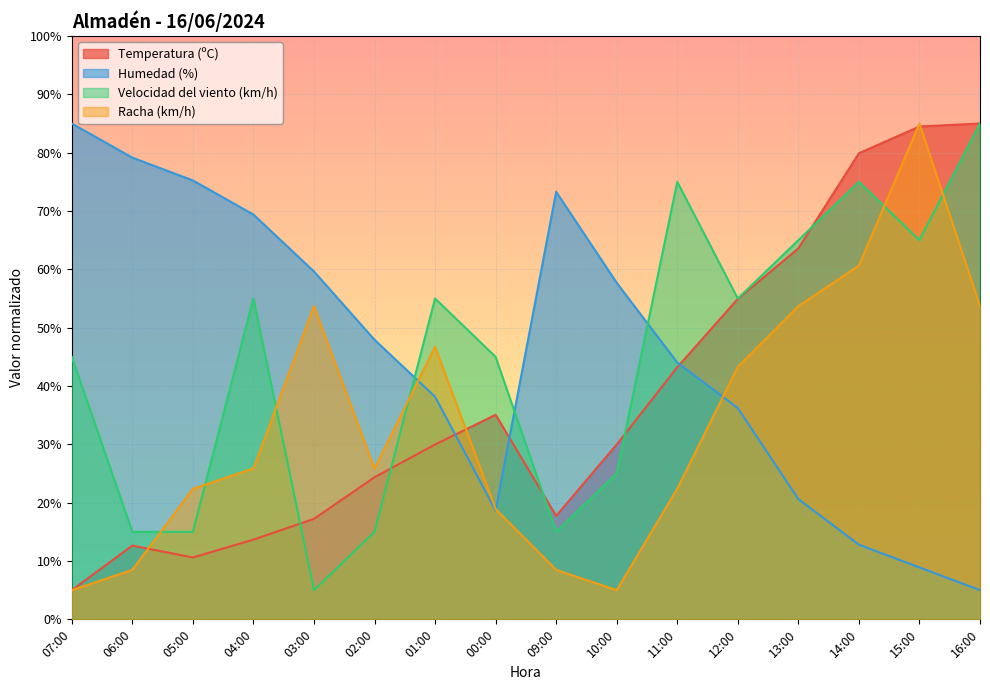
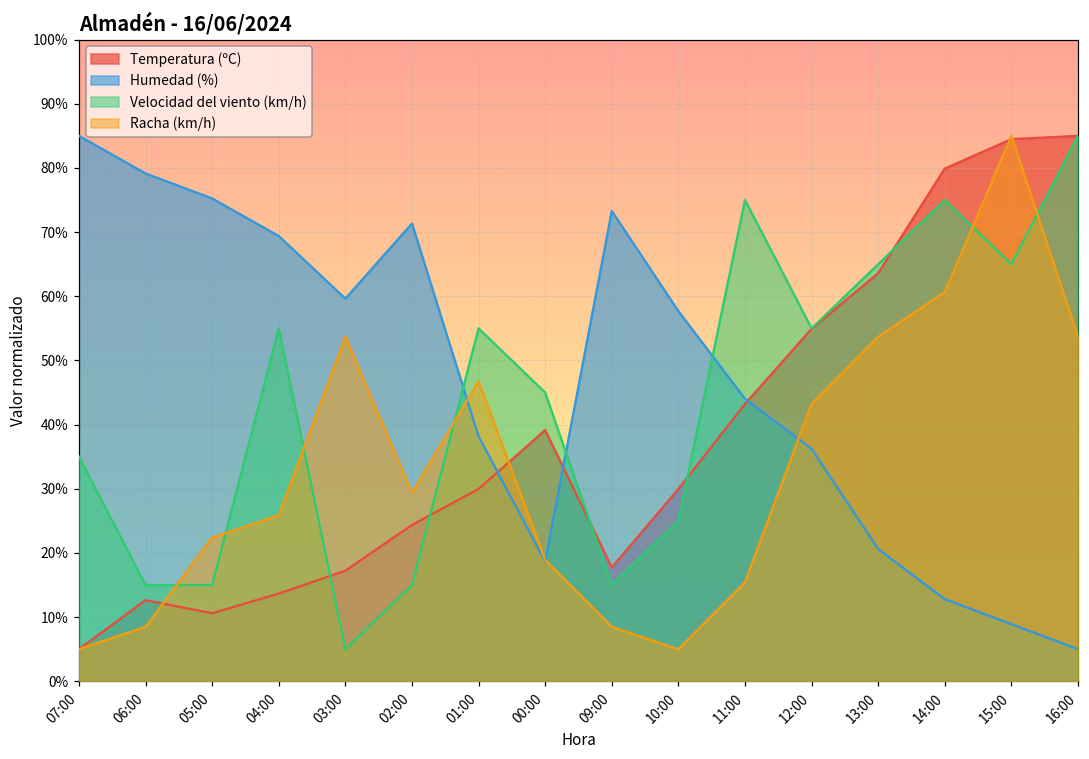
  {
    "Temperatura (ºC)": {
      "06:00": "13%",
      "05:00": "11%",
      "04:00": "14%",
      "03:00": "17%",
      "02:00": "24%",
      "01:00": "30%",
-     "00:00": "35%",
+     "00:00": "39%",
      "09:00": "18%",
      "10:00": "30%",
      "11:00": "43%",
      "13:00": "64%",
      "14:00": "80%",
      "15:00": "84%"
    },
    "Humedad (%)": {
      "07:00": "85%",
      "06:00": "79%",
      "05:00": "75%",
      "04:00": "69%",
      "03:00": "60%",
-     "02:00": "48%",
+     "02:00": "71%",
      "01:00": "38%",
      "09:00": "73%",
      "10:00": "58%",
      "11:00": "44%",
      "12:00": "36%",
      "13:00": "21%",
      "14:00": "13%",
      "15:00": "9%",
      "16:00": "5%"
    },
    "Velocidad del viento (km/h)": {
-     "07:00": "45%",
+     "07:00": "35%",
      "06:00": "15%",
      "05:00": "15%",
      "04:00": "55%",
      "03:00": "5%",
      "02:00": "15%",
      "01:00": "55%",
      "00:00": "45%",
      "09:00": "15%",
      "10:00": "25%",
      "11:00": "75%",
      "13:00": "65%",
      "14:00": "75%",
      "15:00": "65%"
    },
    "Racha (km/h)": {
      "06:00": "8%",
      "05:00": "22%",
      "04:00": "26%",
      "03:00": "54%",
-     "02:00": "26%",
+     "02:00": "29%",
      "01:00": "47%",
      "09:00": "8%",
      "10:00": "5%",
-     "11:00": "22%",
+     "11:00": "15%",
      "12:00": "43%",
      "13:00": "54%",
      "14:00": "61%",
      "15:00": "85%",
      "16:00": "54%"
    }
  }
